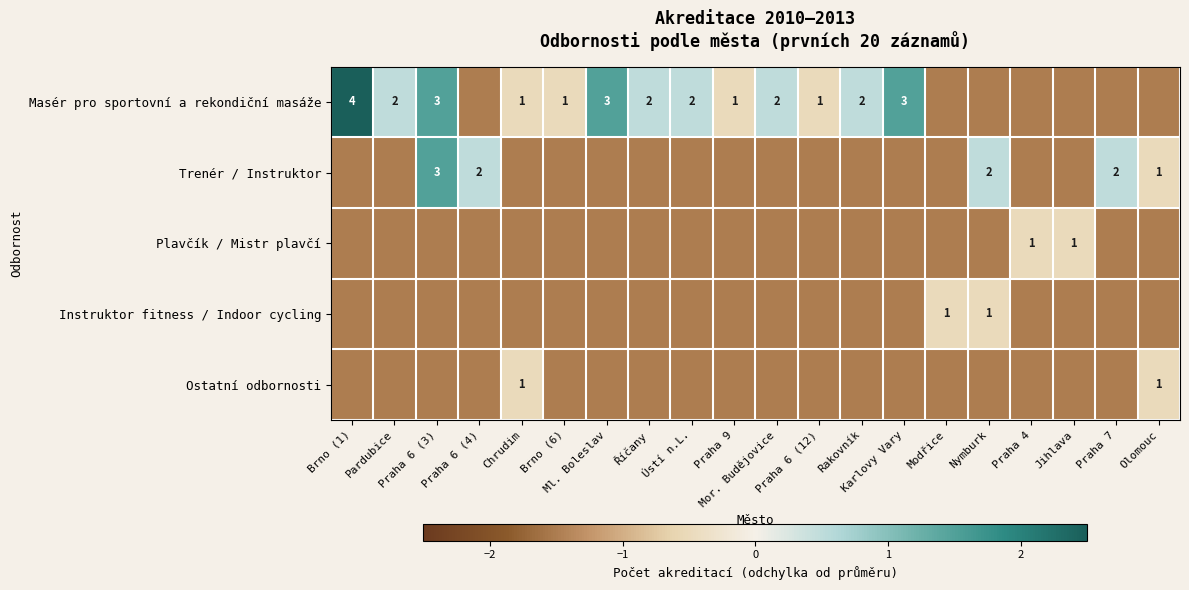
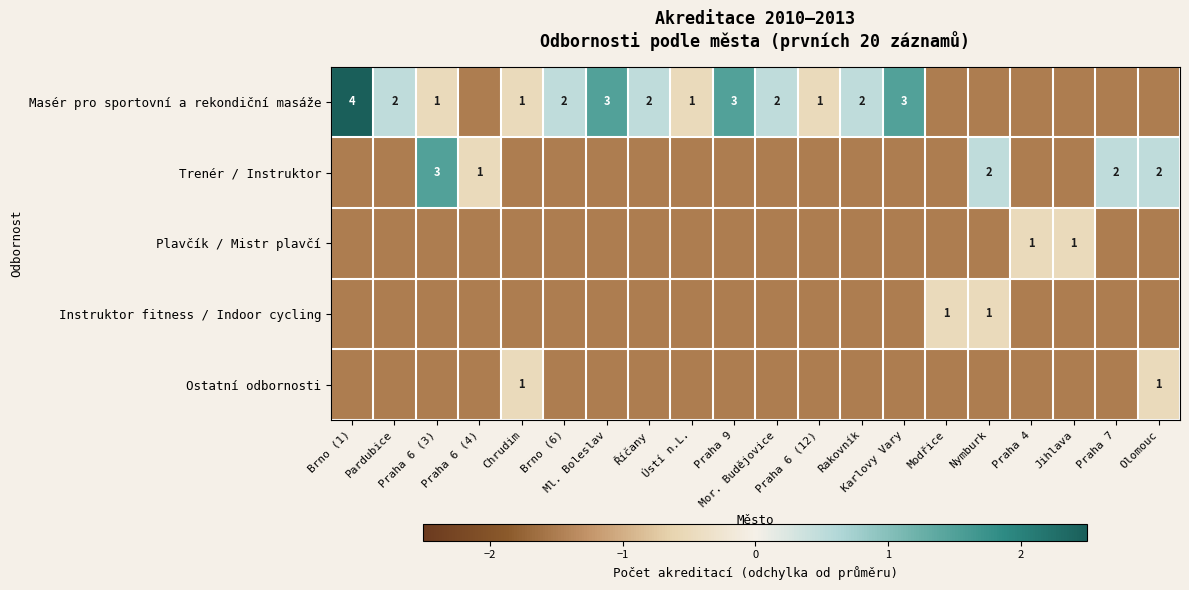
  {
    "Masér pro sportovní a rekondiční masáže": {
      "Brno (1)": 4,
      "Pardubice": 2,
-     "Praha 6 (3)": 3,
+     "Praha 6 (3)": 1,
      "Chrudim": 1,
-     "Brno (6)": 1,
+     "Brno (6)": 2,
      "Ml. Boleslav": 3,
      "Říčany": 2,
-     "Ústí n.L.": 2,
-     "Praha 9": 1,
+     "Ústí n.L.": 1,
+     "Praha 9": 3,
      "Mor. Budějovice": 2,
      "Praha 6 (12)": 1,
      "Rakovník": 2,
      "Karlovy Vary": 3
    },
    "Trenér / Instruktor": {
      "Praha 6 (3)": 3,
-     "Praha 6 (4)": 2,
+     "Praha 6 (4)": 1,
      "Nymburk": 2,
      "Praha 7": 2,
-     "Olomouc": 1
+     "Olomouc": 2
    },
    "Plavčík / Mistr plavčí": {
      "Praha 4": 1,
      "Jihlava": 1
    },
    "Instruktor fitness / Indoor cycling": {
      "Modřice": 1,
      "Nymburk": 1
    },
    "Ostatní odbornosti": {
      "Chrudim": 1,
      "Olomouc": 1
    }
  }
